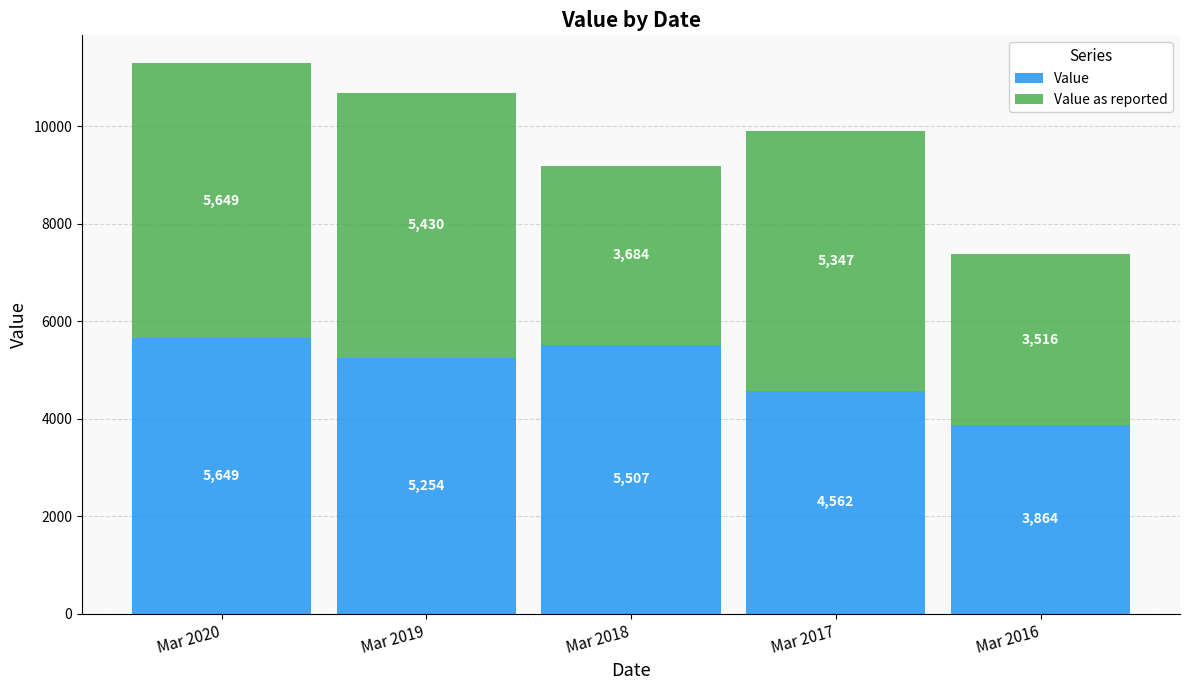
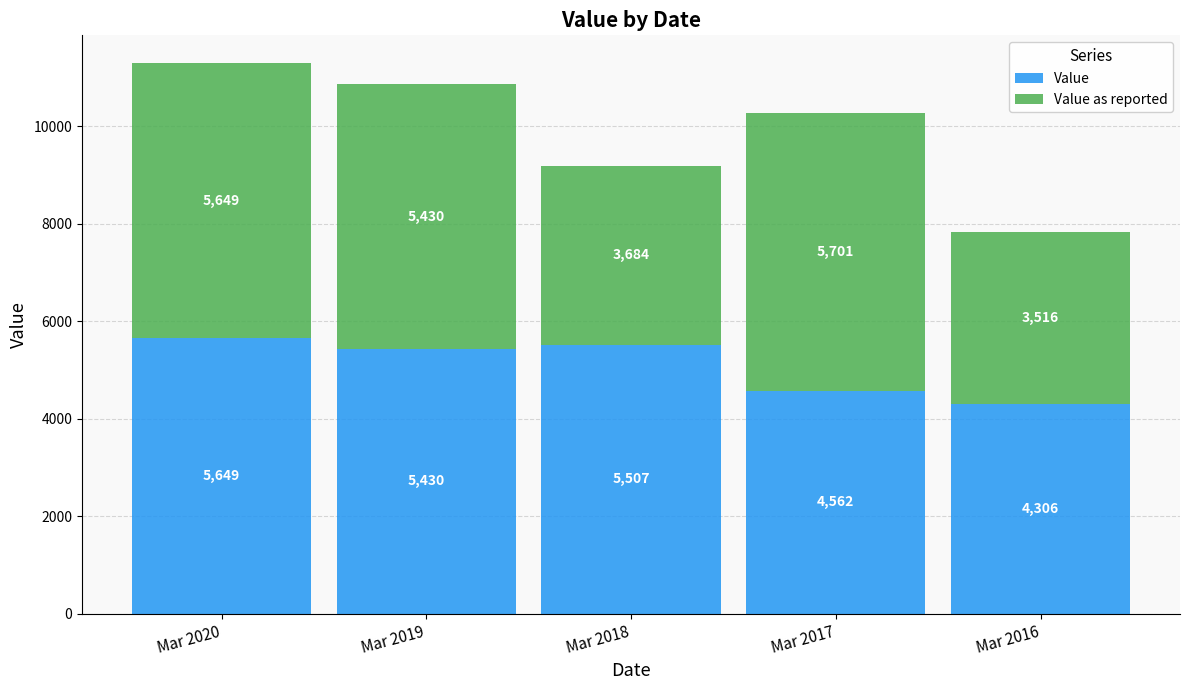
  {
    "Value": {
      "Mar 2020": "5,649",
-     "Mar 2019": "5,254",
+     "Mar 2019": "5,430",
      "Mar 2018": "5,507",
      "Mar 2017": "4,562",
-     "Mar 2016": "3,864"
+     "Mar 2016": "4,306"
    },
    "Value as reported": {
      "Mar 2020": "5,649",
      "Mar 2019": "5,430",
      "Mar 2018": "3,684",
-     "Mar 2017": "5,347",
+     "Mar 2017": "5,701",
      "Mar 2016": "3,516"
    }
  }
